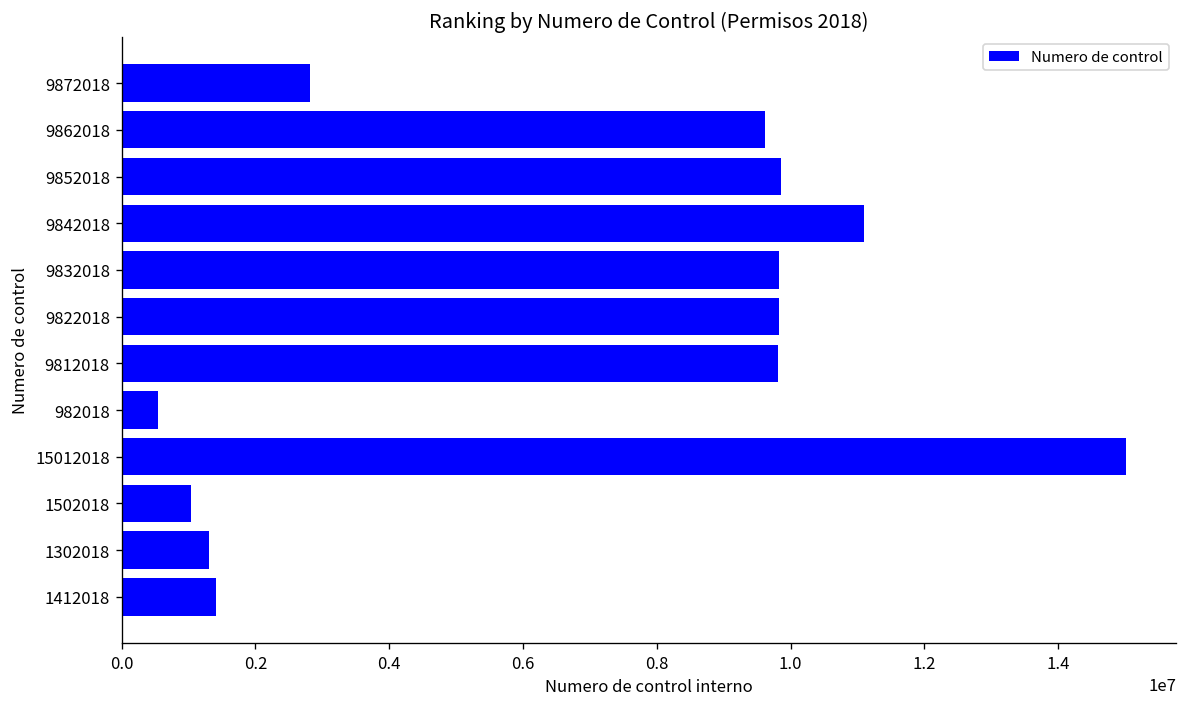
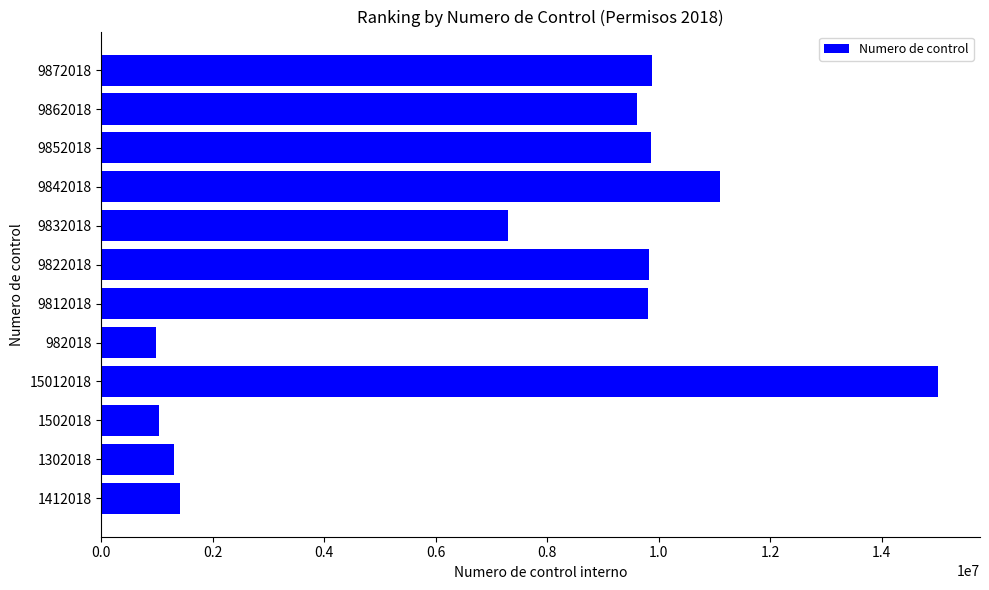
  {
-   "9872018": 2800000,
+   "9872018": 9900000,
    "9862018": 9600000,
    "9852018": 9900000,
    "9842018": 11100000,
-   "9832018": 9800000,
+   "9832018": 7300000,
    "9822018": 9800000,
    "9812018": 9800000,
-   "982018": 500000,
+   "982018": 1000000,
    "15012018": 15000000,
    "1502018": 1000000,
    "1302018": 1300000,
    "1412018": 1400000
  }
